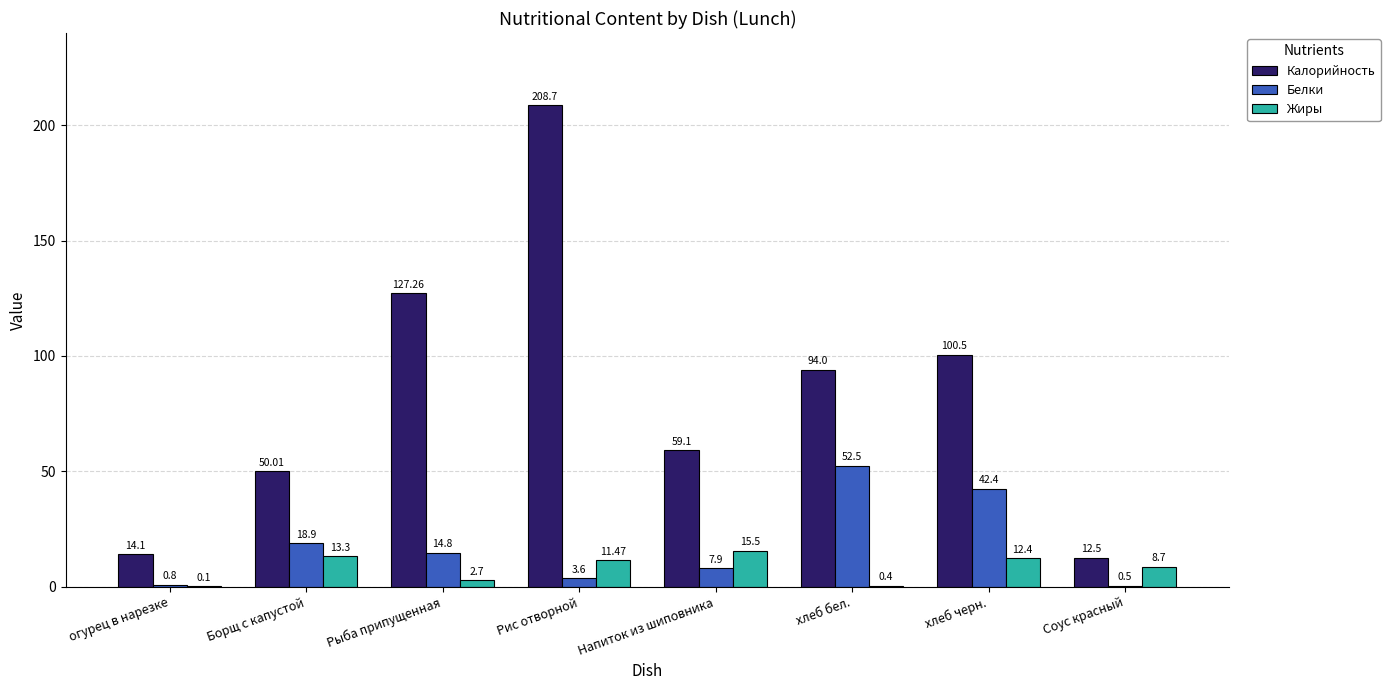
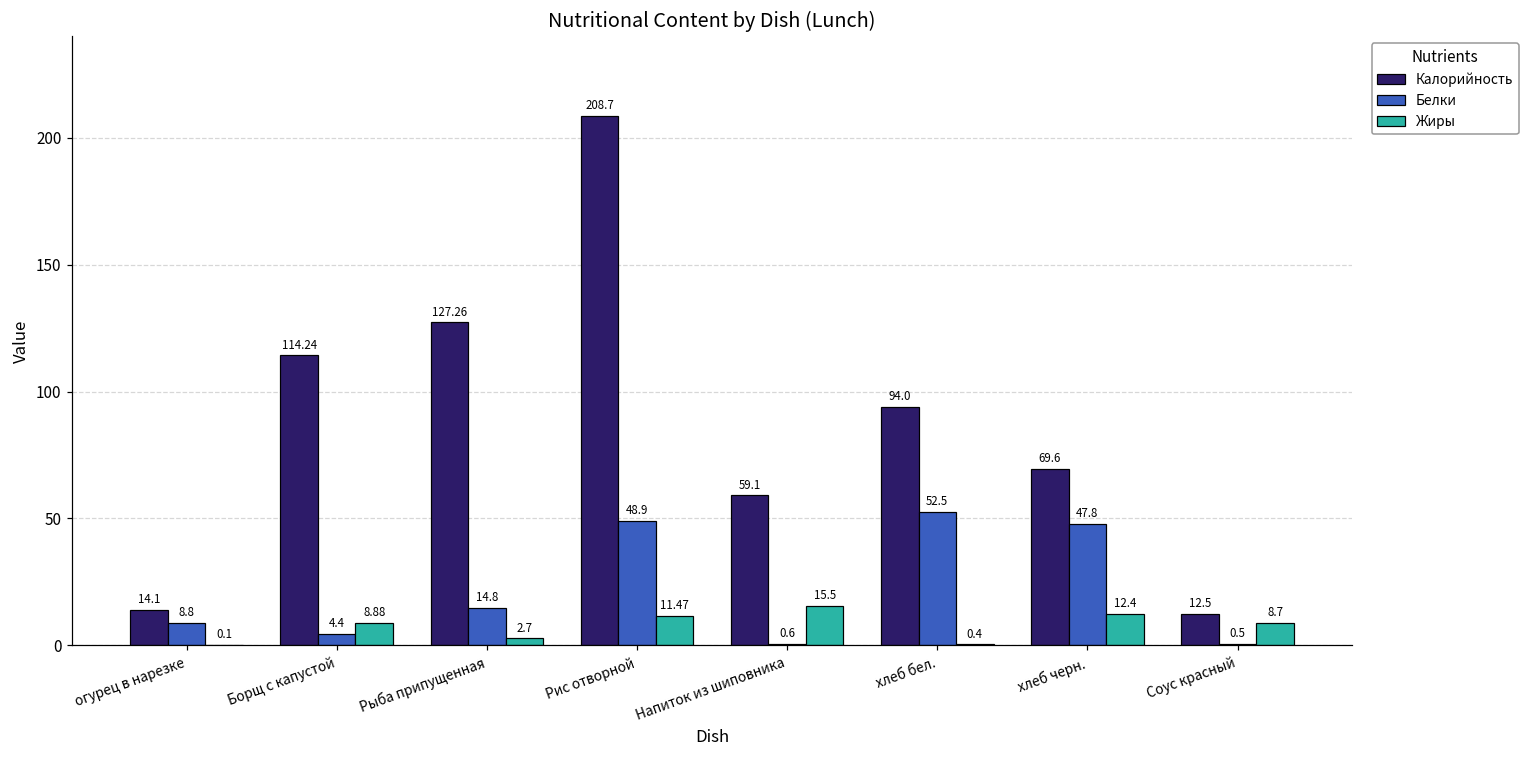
  {
    "Калорийность": {
      "огурец в нарезке": 14.1,
-     "Борщ с капустой": 50.01,
+     "Борщ с капустой": 114.24,
      "Рыба припущенная": 127.26,
      "Рис отворной": 208.7,
      "Напиток из шиповника": 59.1,
      "хлеб бел.": 94.0,
-     "хлеб черн.": 100.5,
+     "хлеб черн.": 69.6,
      "Соус красный": 12.5
    },
    "Белки": {
-     "огурец в нарезке": 0.8,
-     "Борщ с капустой": 18.9,
+     "огурец в нарезке": 8.8,
+     "Борщ с капустой": 4.4,
      "Рыба припущенная": 14.8,
-     "Рис отворной": 3.6,
-     "Напиток из шиповника": 7.9,
+     "Рис отворной": 48.9,
+     "Напиток из шиповника": 0.6,
      "хлеб бел.": 52.5,
-     "хлеб черн.": 42.4,
+     "хлеб черн.": 47.8,
      "Соус красный": 0.5
    },
    "Жиры": {
      "огурец в нарезке": 0.1,
-     "Борщ с капустой": 13.3,
+     "Борщ с капустой": 8.88,
      "Рыба припущенная": 2.7,
      "Рис отворной": 11.47,
      "Напиток из шиповника": 15.5,
      "хлеб бел.": 0.4,
      "хлеб черн.": 12.4,
      "Соус красный": 8.7
    }
  }
